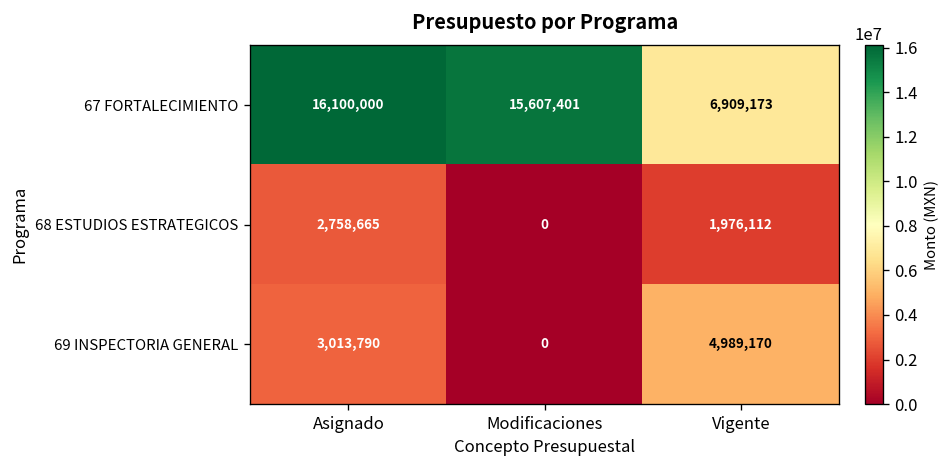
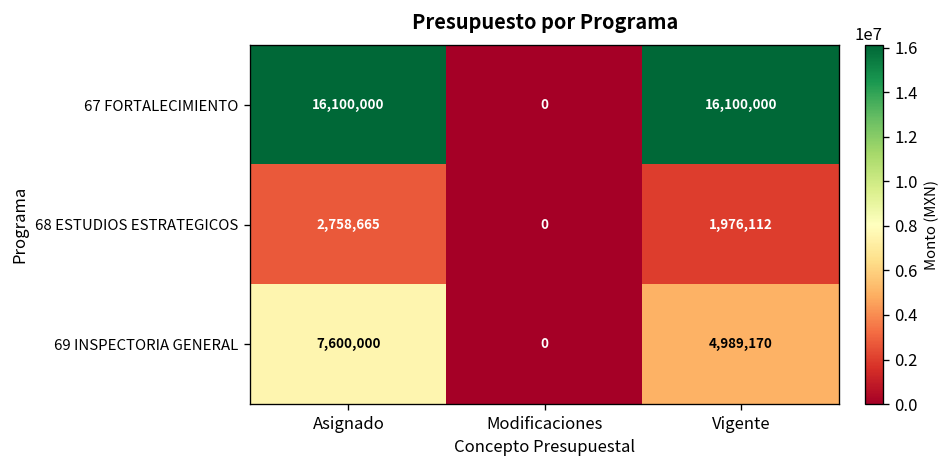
  {
    "67 FORTALECIMIENTO": {
      "Asignado": "16,100,000",
-     "Modificaciones": "15,607,401",
-     "Vigente": "6,909,173"
+     "Modificaciones": "0",
+     "Vigente": "16,100,000"
    },
    "68 ESTUDIOS ESTRATEGICOS": {
      "Asignado": "2,758,665",
      "Modificaciones": "0",
      "Vigente": "1,976,112"
    },
    "69 INSPECTORIA GENERAL": {
-     "Asignado": "3,013,790",
+     "Asignado": "7,600,000",
      "Modificaciones": "0",
      "Vigente": "4,989,170"
    }
  }
